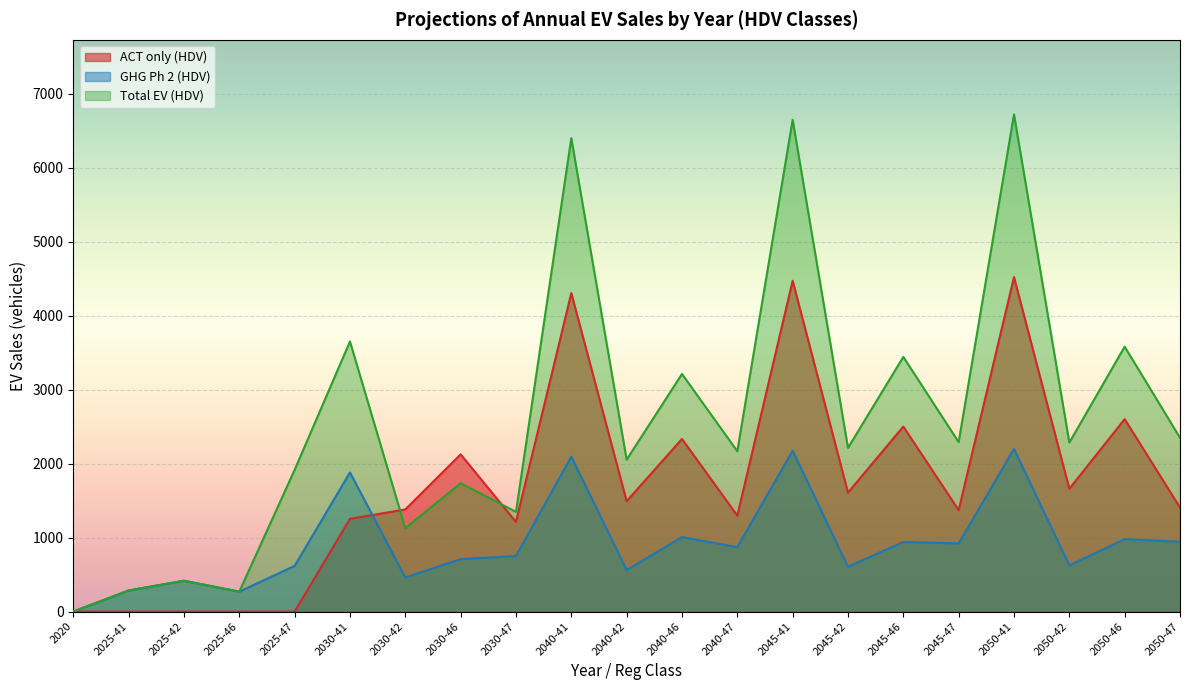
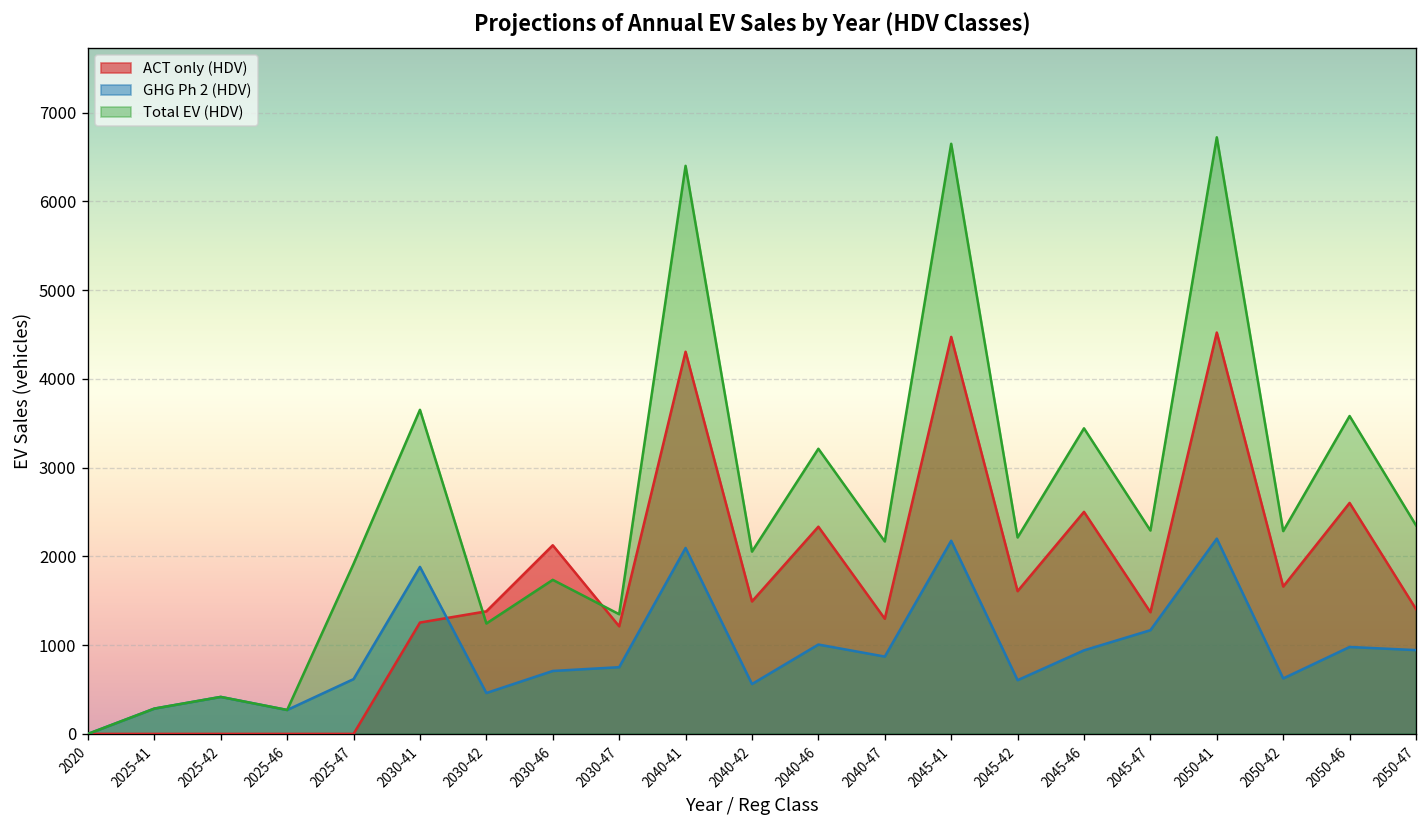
  {
    "ACT only (HDV)": {
      "2025-41": 0,
      "2025-42": 0,
      "2025-46": 0,
      "2025-47": 0,
      "2030-41": 1300,
      "2030-42": 1400,
      "2030-46": 2100,
      "2030-47": 1200,
      "2040-41": 4300,
      "2040-42": 1500,
      "2040-46": 2300,
      "2040-47": 1300,
      "2045-41": 4500,
      "2045-42": 1600,
      "2045-46": 2500,
      "2045-47": 1400,
      "2050-41": 4500,
      "2050-42": 1700,
      "2050-46": 2600,
      "2050-47": 1400
    },
    "GHG Ph 2 (HDV)": {
      "2025-47": 600,
      "2030-41": 1900,
      "2030-42": 500,
      "2030-46": 700,
      "2030-47": 800,
      "2040-41": 2100,
      "2040-42": 600,
      "2040-46": 1000,
      "2040-47": 900,
      "2045-41": 2200,
      "2045-42": 600,
      "2045-46": 900,
-     "2045-47": 900,
+     "2045-47": 1200,
      "2050-41": 2200,
      "2050-42": 600,
      "2050-46": 1000,
      "2050-47": 900
    },
    "Total EV (HDV)": {
      "2025-47": 1900,
      "2030-41": 3700,
-     "2030-42": 1100,
+     "2030-42": 1200,
      "2030-46": 1700,
      "2030-47": 1300,
      "2040-41": 6400,
      "2040-42": 2100,
      "2040-46": 3200,
      "2040-47": 2200,
      "2045-41": 6600,
      "2045-42": 2200,
      "2045-46": 3400,
      "2045-47": 2300,
      "2050-41": 6700,
      "2050-42": 2300,
      "2050-46": 3600,
      "2050-47": 2400
    }
  }
